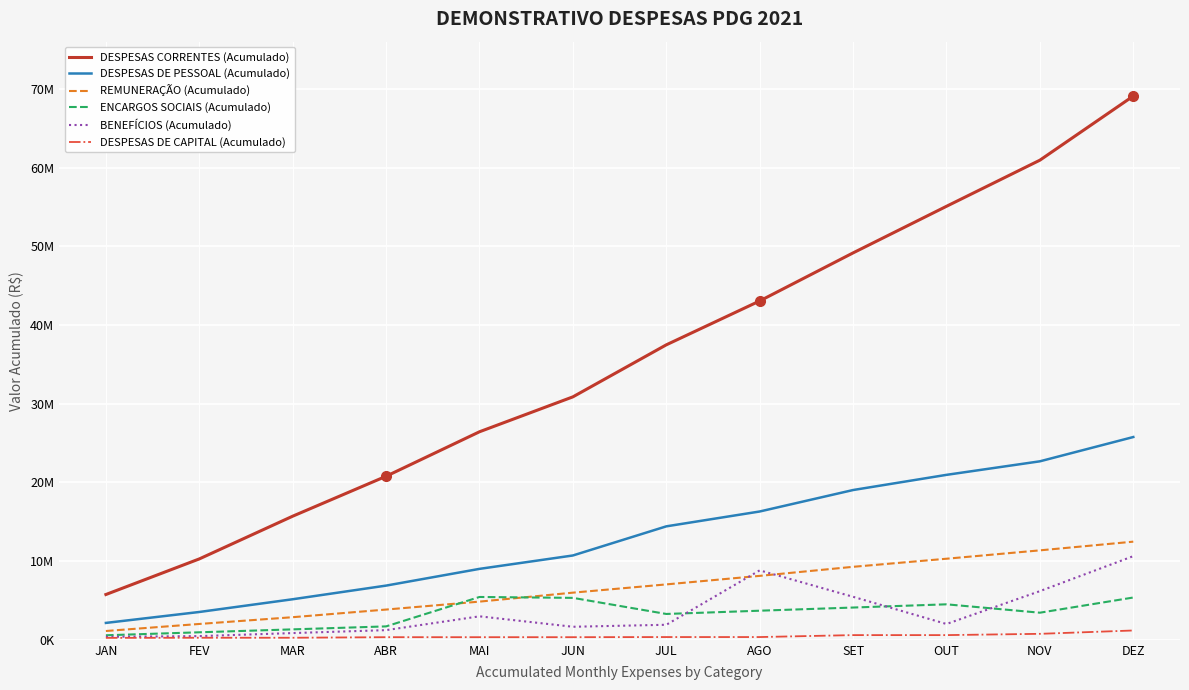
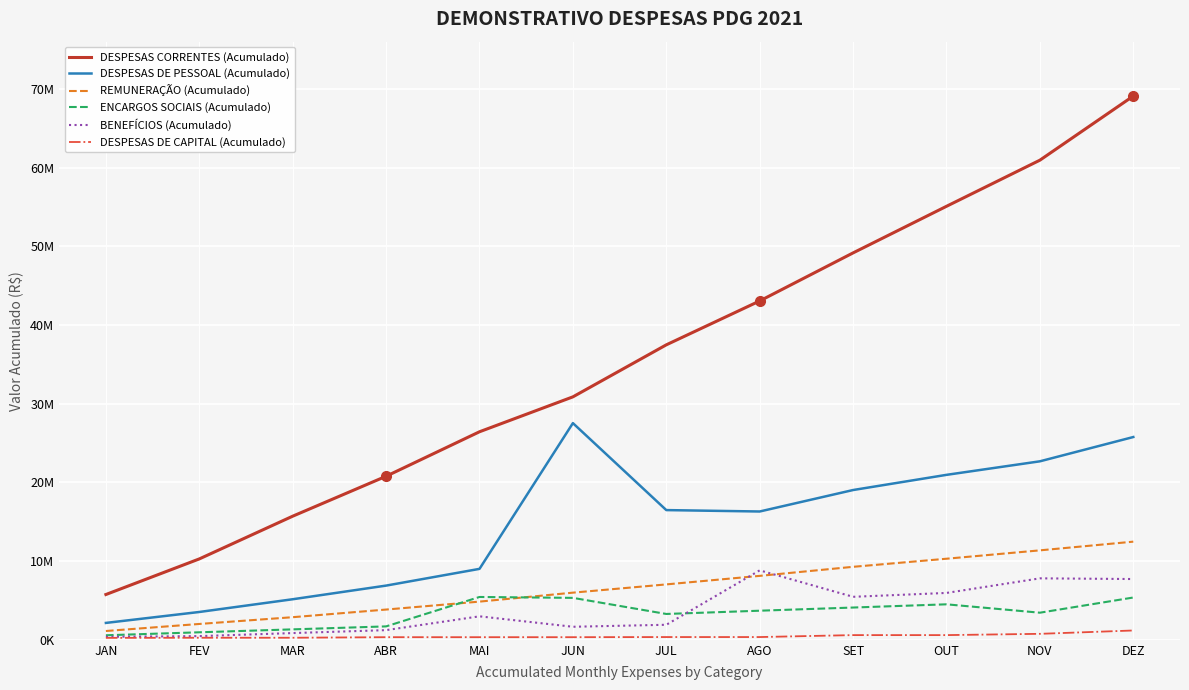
  {
    "DESPESAS DE PESSOAL (Acumulado)": {
      "JAN": 2000000,
      "FEV": 4000000,
      "MAR": 5000000,
      "ABR": 7000000,
      "MAI": 9000000,
-     "JUN": 11000000,
-     "JUL": 14000000,
+     "JUN": 28000000,
+     "JUL": 16000000,
      "AGO": 16000000,
      "SET": 19000000,
      "OUT": 21000000,
      "NOV": 23000000,
      "DEZ": 26000000
    },
    "ENCARGOS SOCIAIS (Acumulado)": {
      "FEV": 1000000,
      "MAR": 1000000,
      "ABR": 2000000,
      "MAI": 5000000,
      "JUN": 5000000,
      "JUL": 3000000,
      "AGO": 4000000,
      "SET": 4000000,
      "OUT": 5000000,
      "NOV": 3000000,
      "DEZ": 5000000
    },
    "BENEFÍCIOS (Acumulado)": {
      "MAR": 1000000,
      "ABR": 1000000,
      "MAI": 3000000,
      "JUN": 2000000,
      "JUL": 2000000,
      "AGO": 9000000,
      "SET": 5000000,
-     "OUT": 2000000,
-     "NOV": 6000000,
-     "DEZ": 11000000
+     "OUT": 6000000,
+     "NOV": 8000000,
+     "DEZ": 8000000
    }
  }
